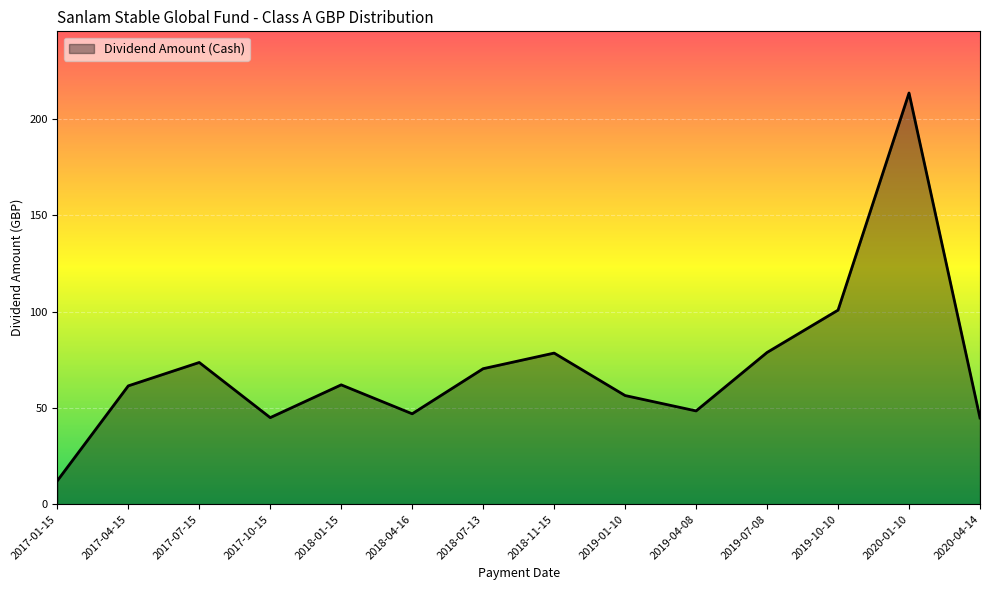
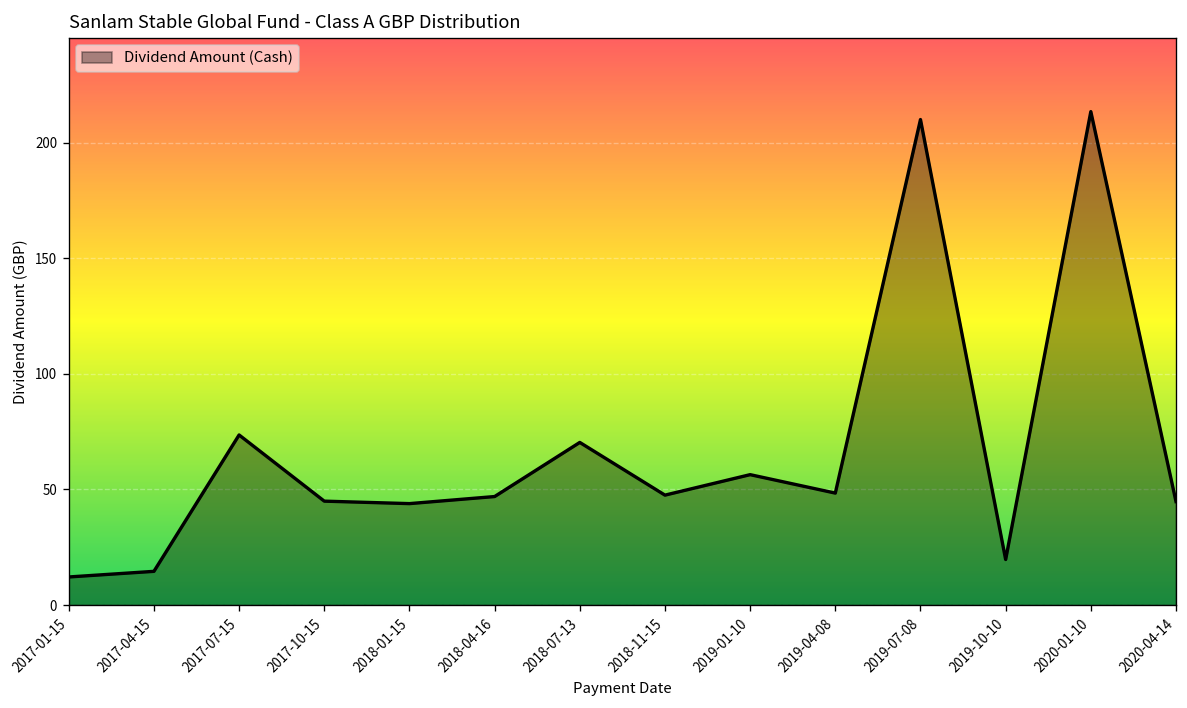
  {
    "2017-01-15": 12,
-   "2017-04-15": 61,
+   "2017-04-15": 15,
    "2017-07-15": 74,
    "2017-10-15": 45,
-   "2018-01-15": 62,
+   "2018-01-15": 44,
    "2018-04-16": 47,
    "2018-07-13": 70,
-   "2018-11-15": 78,
+   "2018-11-15": 48,
    "2019-01-10": 56,
    "2019-04-08": 48,
-   "2019-07-08": 79,
-   "2019-10-10": 101,
+   "2019-07-08": 210,
+   "2019-10-10": 20,
    "2020-01-10": 213,
    "2020-04-14": 45
  }
